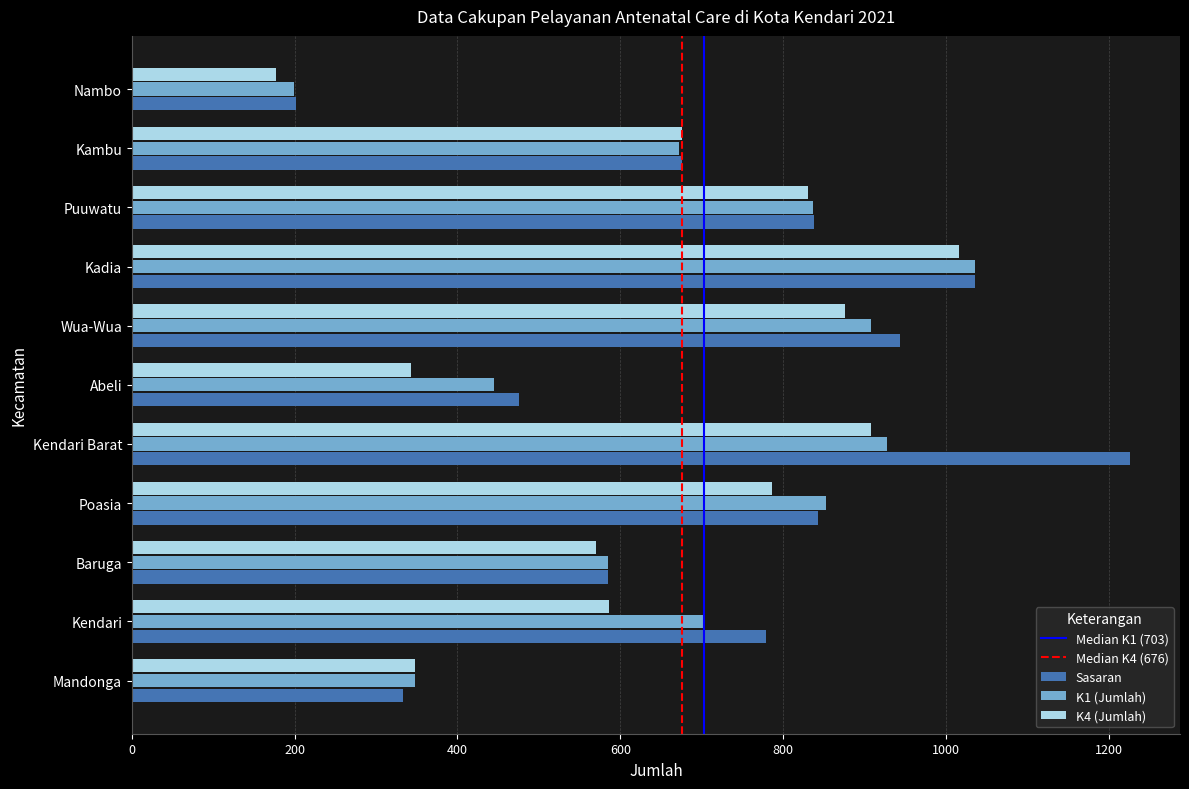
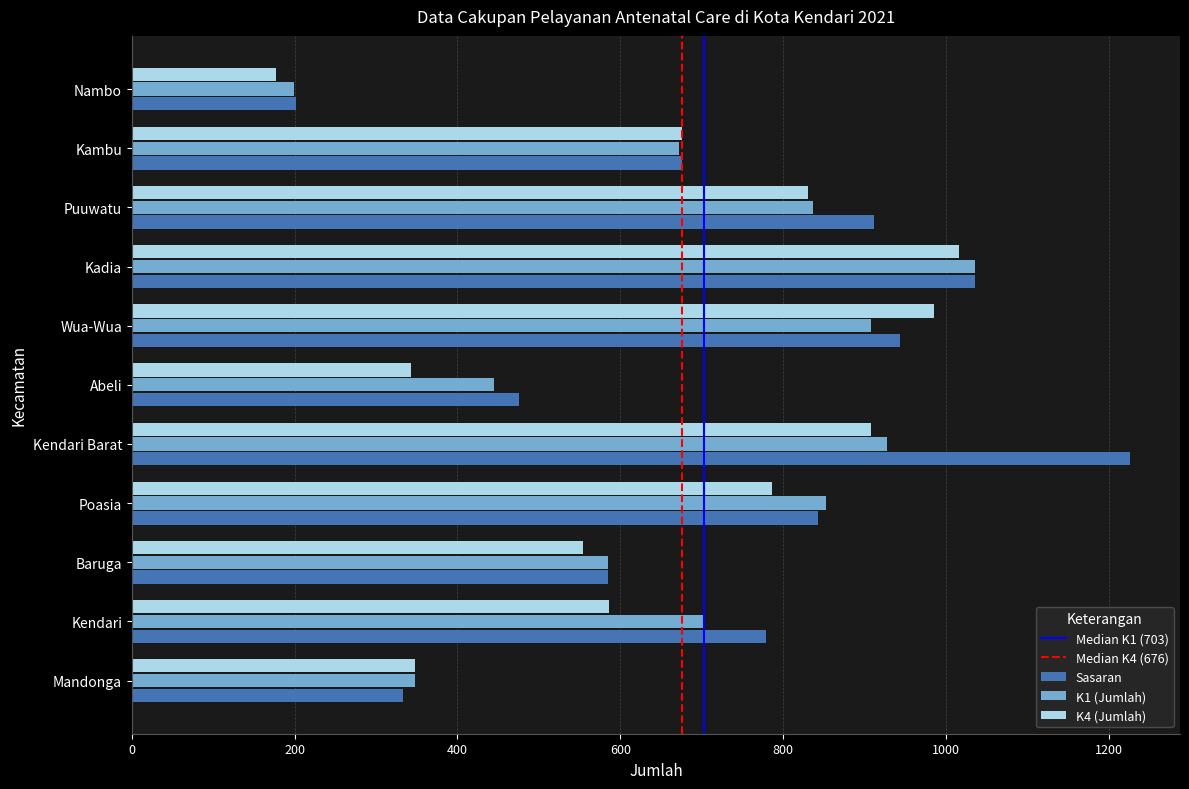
  {
    "Sasaran": {
      "Nambo": 200,
      "Kambu": 680,
-     "Puuwatu": 840,
+     "Puuwatu": 910,
      "Kadia": 1040,
      "Wua-Wua": 940,
      "Abeli": 480,
      "Kendari Barat": 1230,
      "Poasia": 840,
      "Baruga": 590,
      "Kendari": 780,
      "Mandonga": 330
    },
    "K1 (Jumlah)": {
      "Nambo": 200,
      "Kambu": 670,
      "Puuwatu": 840,
      "Kadia": 1040,
      "Wua-Wua": 910,
      "Abeli": 450,
      "Kendari Barat": 930,
      "Poasia": 850,
      "Baruga": 590,
      "Kendari": 700,
      "Mandonga": 350
    },
    "K4 (Jumlah)": {
      "Nambo": 180,
      "Kambu": 680,
      "Puuwatu": 830,
      "Kadia": 1020,
-     "Wua-Wua": 880,
+     "Wua-Wua": 990,
      "Abeli": 340,
      "Kendari Barat": 910,
      "Poasia": 790,
-     "Baruga": 570,
+     "Baruga": 550,
      "Kendari": 590,
      "Mandonga": 350
    }
  }
